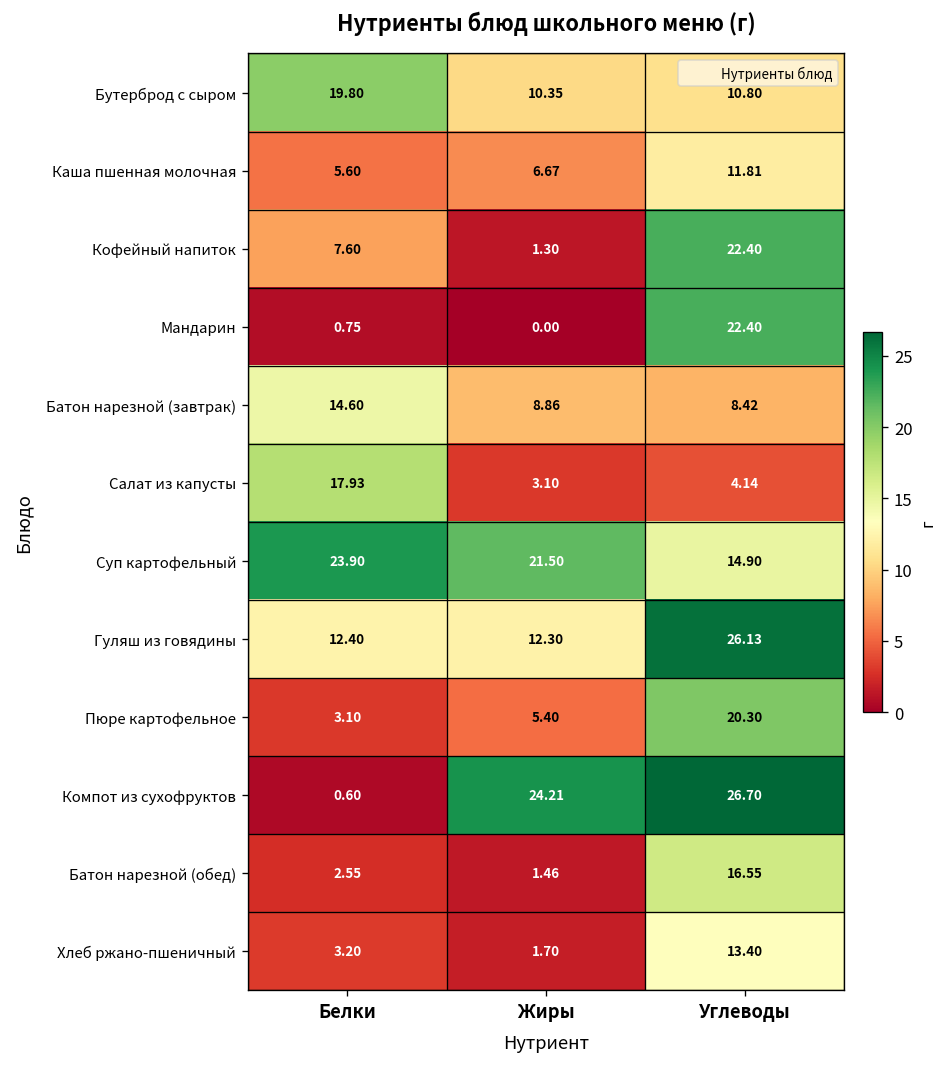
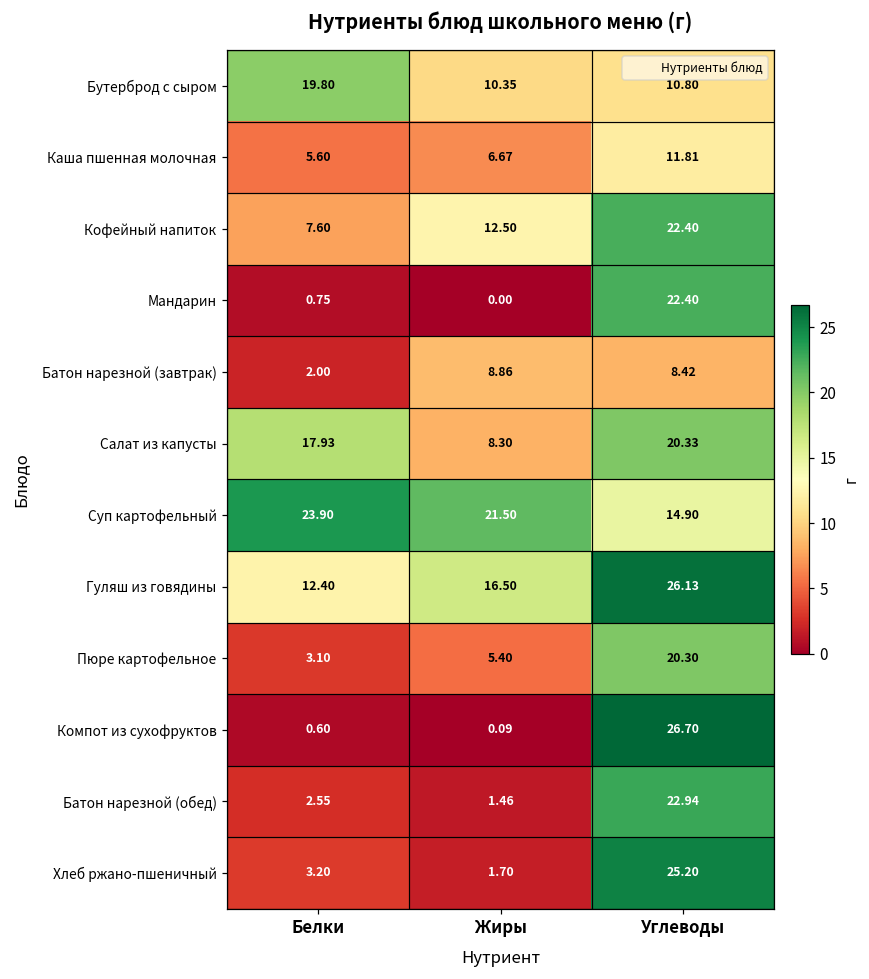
  {
    "Бутерброд с сыром": {
      "Белки": 19.80,
      "Жиры": 10.35,
      "Углеводы": 10.80
    },
    "Каша пшенная молочная": {
      "Белки": 5.60,
      "Жиры": 6.67,
      "Углеводы": 11.81
    },
    "Кофейный напиток": {
      "Белки": 7.60,
-     "Жиры": 1.30,
+     "Жиры": 12.50,
      "Углеводы": 22.40
    },
    "Мандарин": {
      "Белки": 0.75,
      "Жиры": 0.00,
      "Углеводы": 22.40
    },
    "Батон нарезной (завтрак)": {
-     "Белки": 14.60,
+     "Белки": 2.00,
      "Жиры": 8.86,
      "Углеводы": 8.42
    },
    "Салат из капусты": {
      "Белки": 17.93,
-     "Жиры": 3.10,
-     "Углеводы": 4.14
+     "Жиры": 8.30,
+     "Углеводы": 20.33
    },
    "Суп картофельный": {
      "Белки": 23.90,
      "Жиры": 21.50,
      "Углеводы": 14.90
    },
    "Гуляш из говядины": {
      "Белки": 12.40,
-     "Жиры": 12.30,
+     "Жиры": 16.50,
      "Углеводы": 26.13
    },
    "Пюре картофельное": {
      "Белки": 3.10,
      "Жиры": 5.40,
      "Углеводы": 20.30
    },
    "Компот из сухофруктов": {
      "Белки": 0.60,
-     "Жиры": 24.21,
+     "Жиры": 0.09,
      "Углеводы": 26.70
    },
    "Батон нарезной (обед)": {
      "Белки": 2.55,
      "Жиры": 1.46,
-     "Углеводы": 16.55
+     "Углеводы": 22.94
    },
    "Хлеб ржано-пшеничный": {
      "Белки": 3.20,
      "Жиры": 1.70,
-     "Углеводы": 13.40
+     "Углеводы": 25.20
    }
  }
